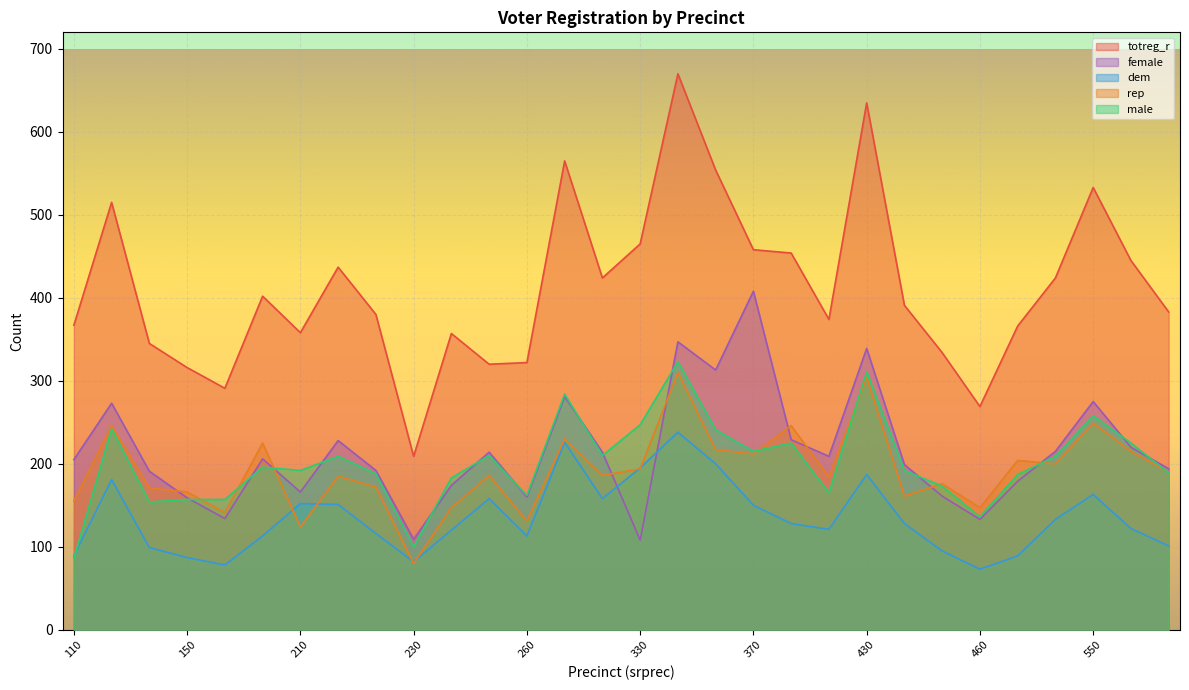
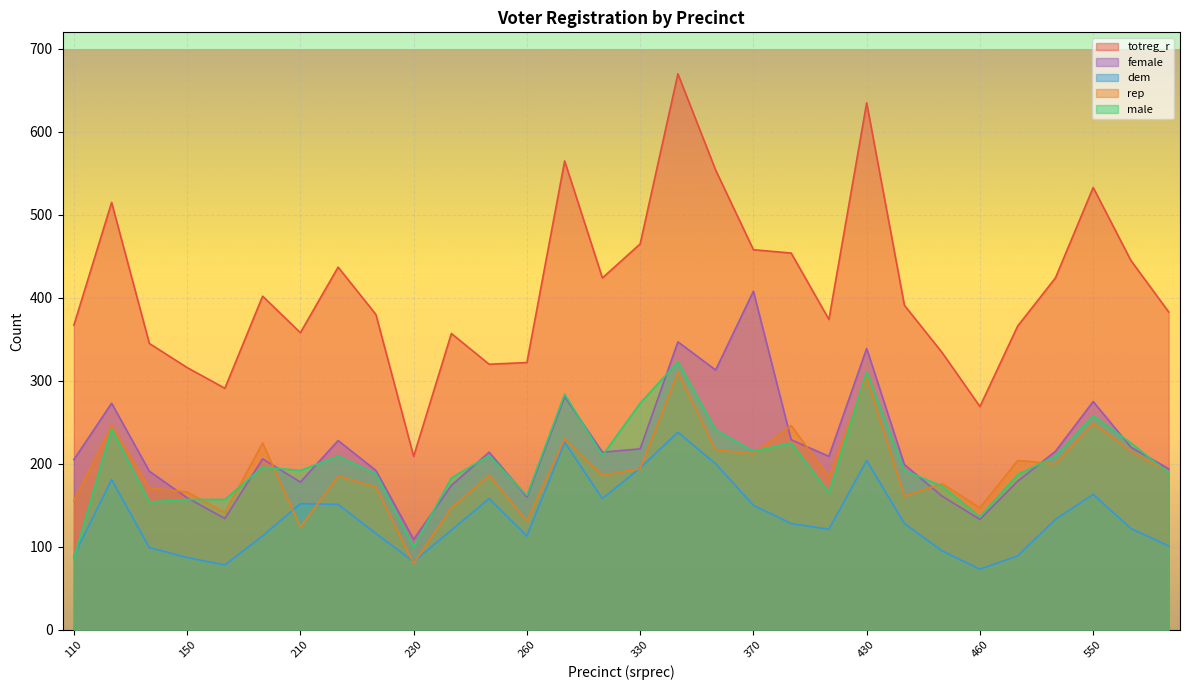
  {
    "female": {
      "110": 210,
-     "210": 170,
+     "210": 180,
      "230": 110,
-     "330": 110,
+     "330": 220,
      "370": 410,
      "430": 340,
      "550": 280
    },
    "dem": {
      "150": 90,
      "210": 150,
      "260": 110,
      "370": 150,
-     "430": 190,
+     "430": 200,
      "460": 70,
      "550": 160
    },
    "male": {
      "210": 190,
      "230": 100,
-     "330": 250,
+     "330": 270,
      "430": 310,
      "550": 260
    }
  }
